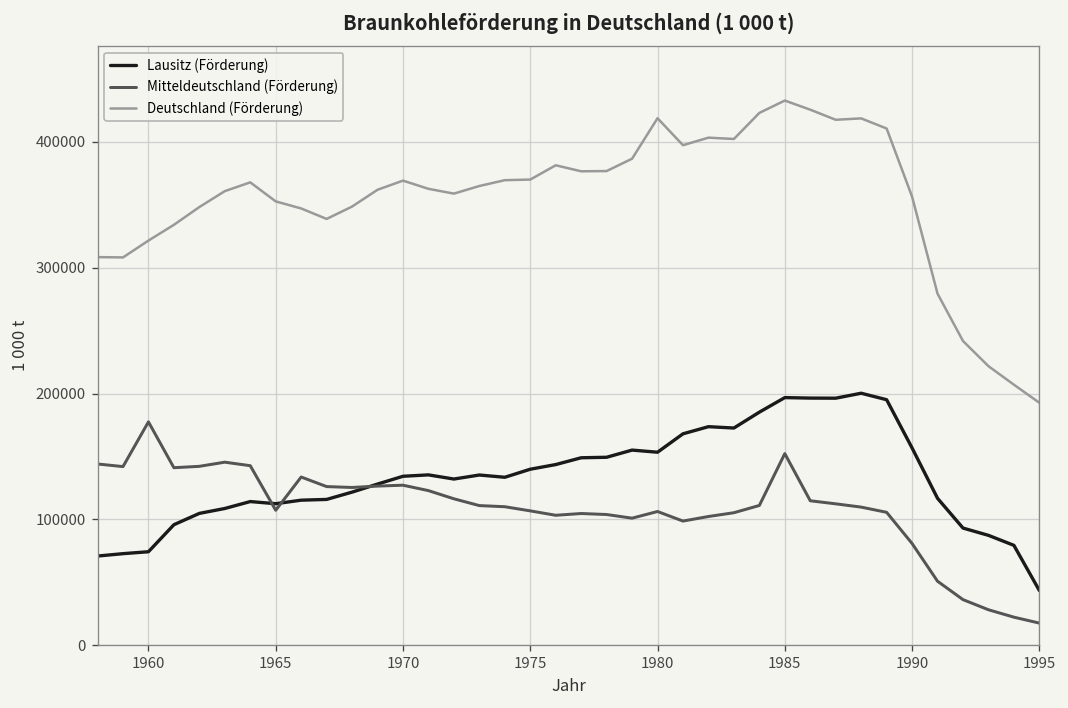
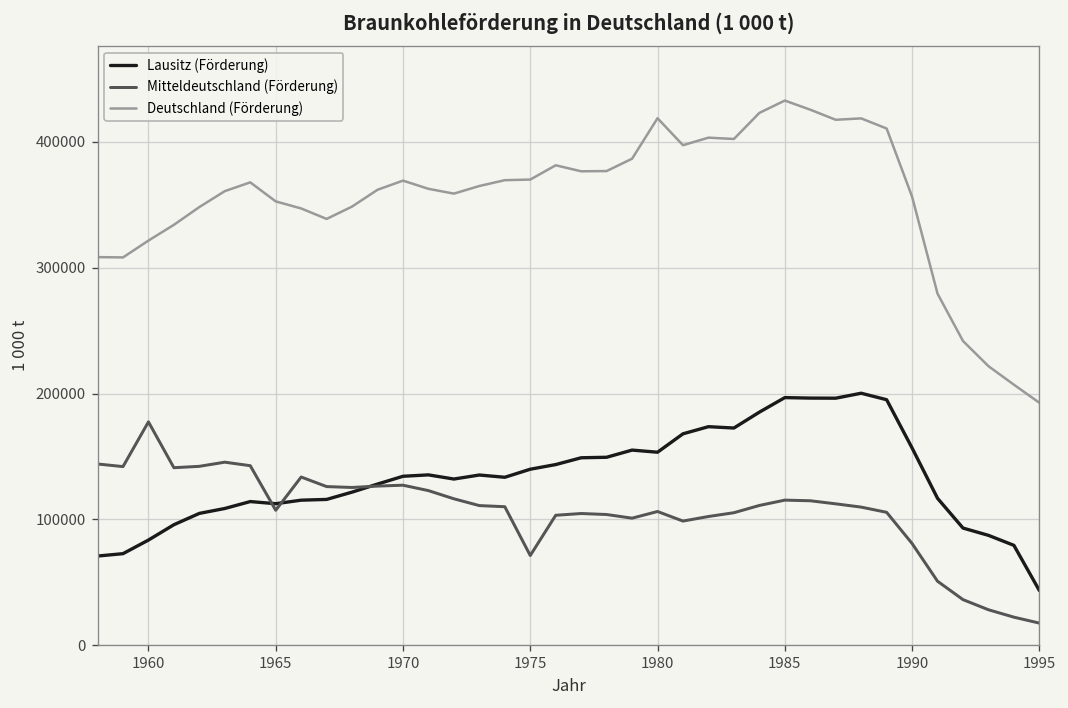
  {
    "Lausitz (Förderung)": {
-     "1960": 74000,
+     "1960": 84000,
      "1965": 113000,
      "1970": 134000,
      "1975": 140000,
      "1980": 153000,
      "1985": 197000,
      "1990": 157000,
      "1995": 44000
    },
    "Mitteldeutschland (Förderung)": {
      "1960": 178000,
      "1965": 107000,
      "1970": 127000,
-     "1975": 107000,
+     "1975": 71000,
      "1980": 106000,
-     "1985": 152000,
+     "1985": 115000,
      "1990": 81000,
      "1995": 18000
    },
    "Deutschland (Förderung)": {
      "1960": 322000,
      "1965": 353000,
      "1970": 369000,
      "1975": 370000,
      "1980": 419000,
      "1985": 433000,
      "1990": 357000,
      "1995": 193000
    }
  }
